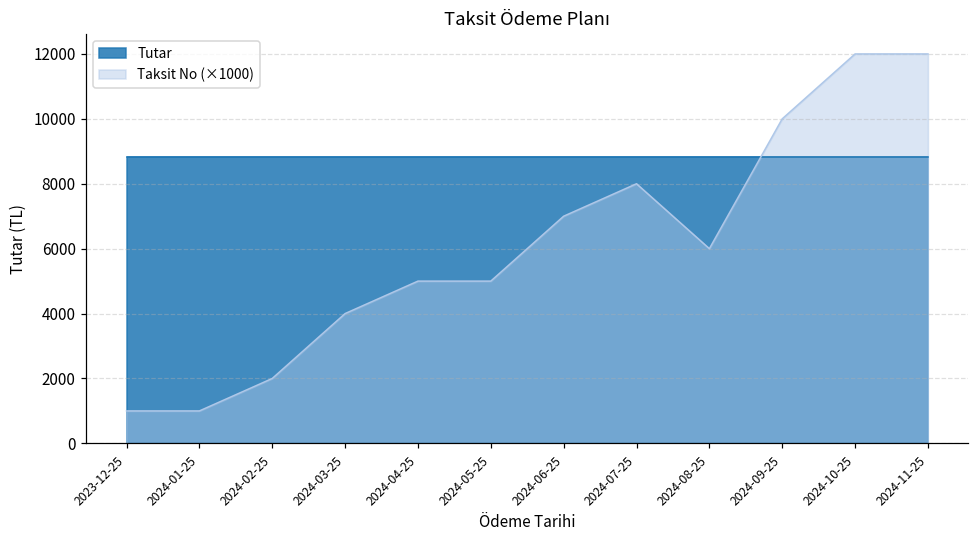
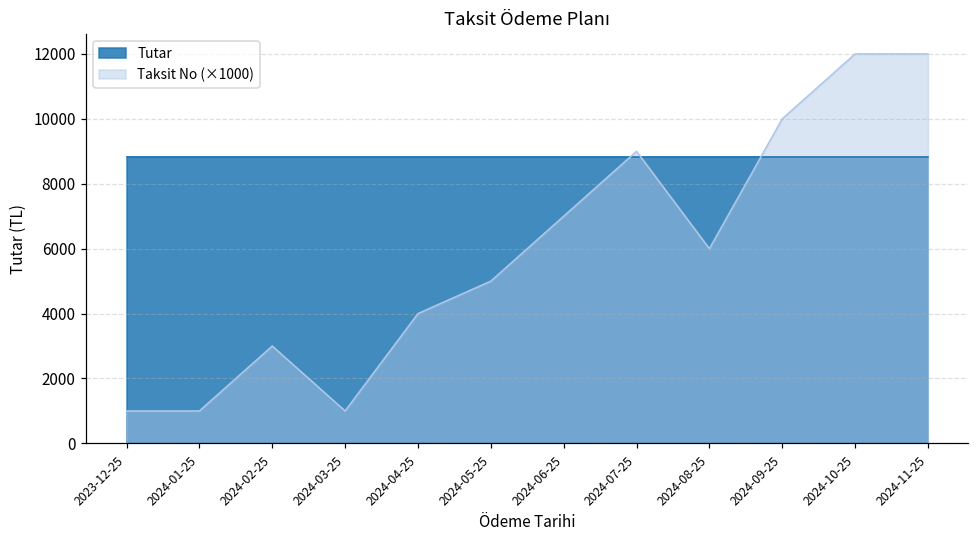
  {
    "Tutar": {
      "2023-12-25": 8800,
      "2024-01-25": 8800,
      "2024-02-25": 8800,
      "2024-03-25": 8800,
      "2024-04-25": 8800,
      "2024-05-25": 8800,
      "2024-06-25": 8800,
      "2024-07-25": 8800,
      "2024-08-25": 8800,
      "2024-09-25": 8800,
      "2024-10-25": 8800,
      "2024-11-25": 8800
    },
    "Taksit No (×1000)": {
      "2023-12-25": 1000,
      "2024-01-25": 1000,
-     "2024-02-25": 2000,
-     "2024-03-25": 4000,
-     "2024-04-25": 5000,
+     "2024-02-25": 3000,
+     "2024-03-25": 1000,
+     "2024-04-25": 4000,
      "2024-05-25": 5000,
      "2024-06-25": 7000,
-     "2024-07-25": 8000,
+     "2024-07-25": 9000,
      "2024-08-25": 6000,
      "2024-09-25": 10000,
      "2024-10-25": 12000,
      "2024-11-25": 12000
    }
  }
